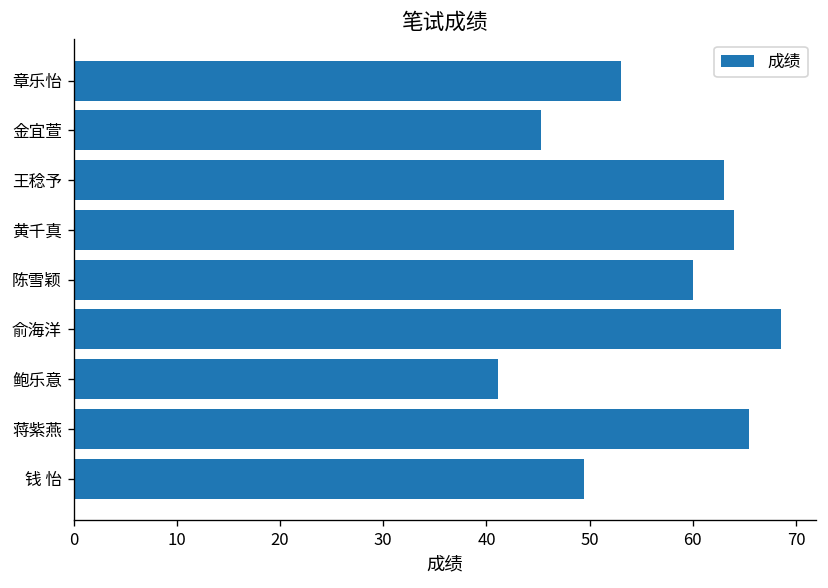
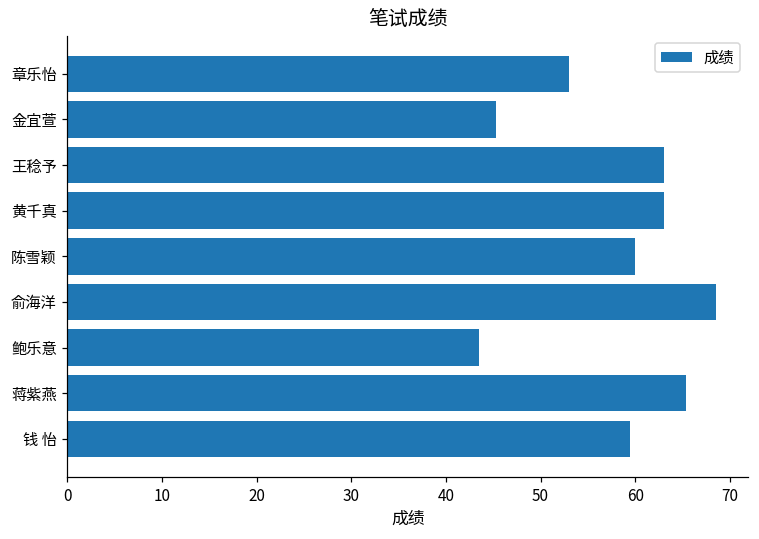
  {
    "章乐怡": 53,
    "金宜萱": 45,
    "王稔予": 63,
-   "黄千真": 64,
+   "黄千真": 63,
    "陈雪颖": 60,
    "俞海洋": 69,
-   "鲍乐意": 41,
+   "鲍乐意": 44,
    "蒋紫燕": 65,
-   "钱 怡": 49
+   "钱 怡": 60
  }
